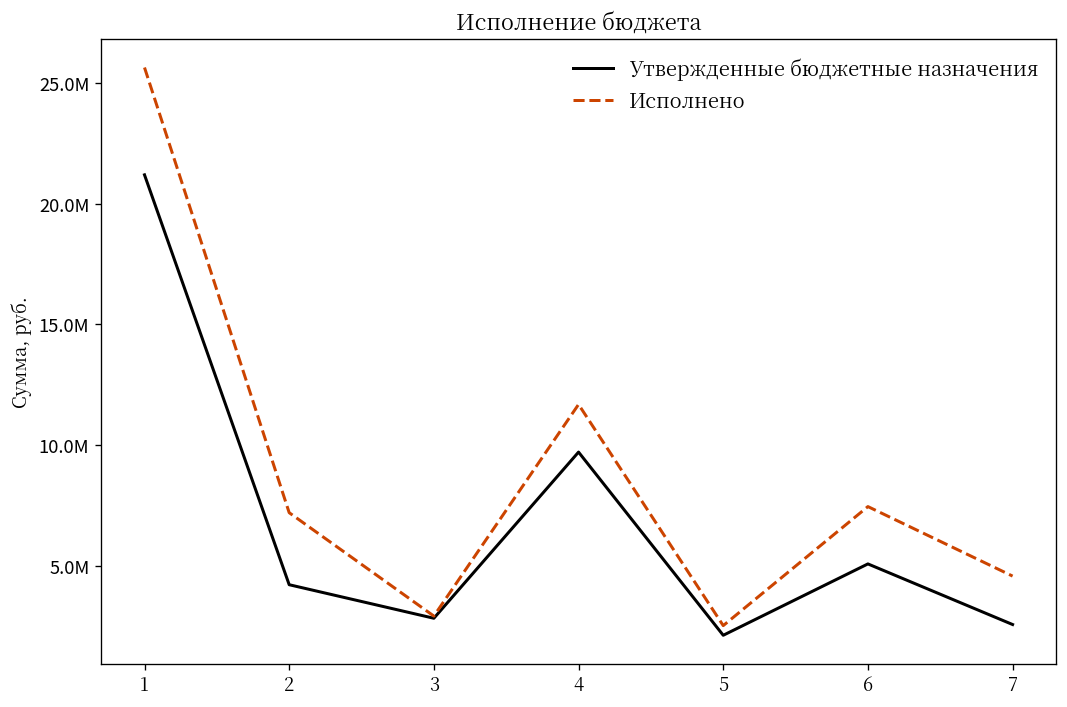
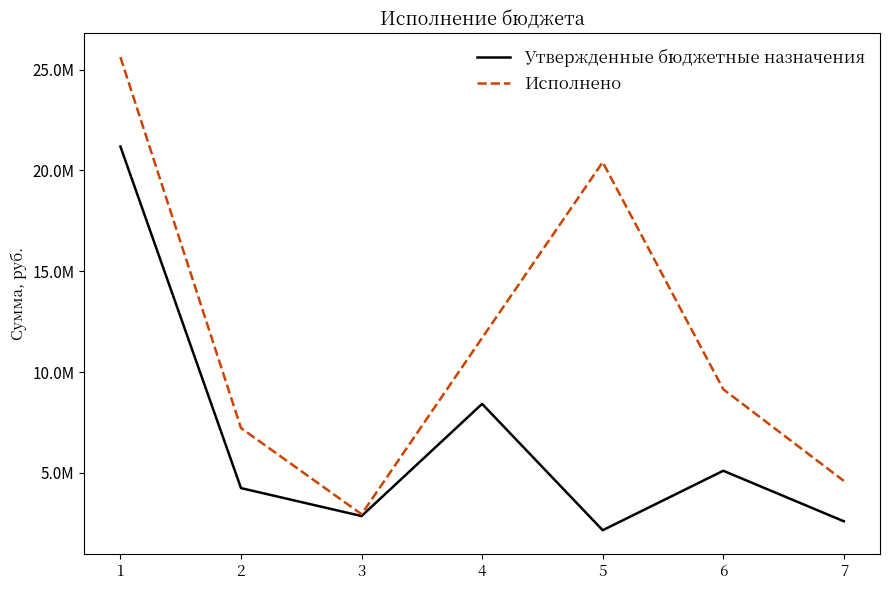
  {
    "Утвержденные бюджетные назначения": {
      "1": 21200000,
      "2": 4200000,
-     "4": 9700000,
+     "4": 8400000,
      "5": 2100000,
      "6": 5100000,
      "7": 2600000
    },
    "Исполнено": {
      "1": 25600000,
      "2": 7200000,
      "4": 11700000,
-     "5": 2500000,
-     "6": 7500000,
+     "5": 20400000,
+     "6": 9100000,
      "7": 4600000
    }
  }
